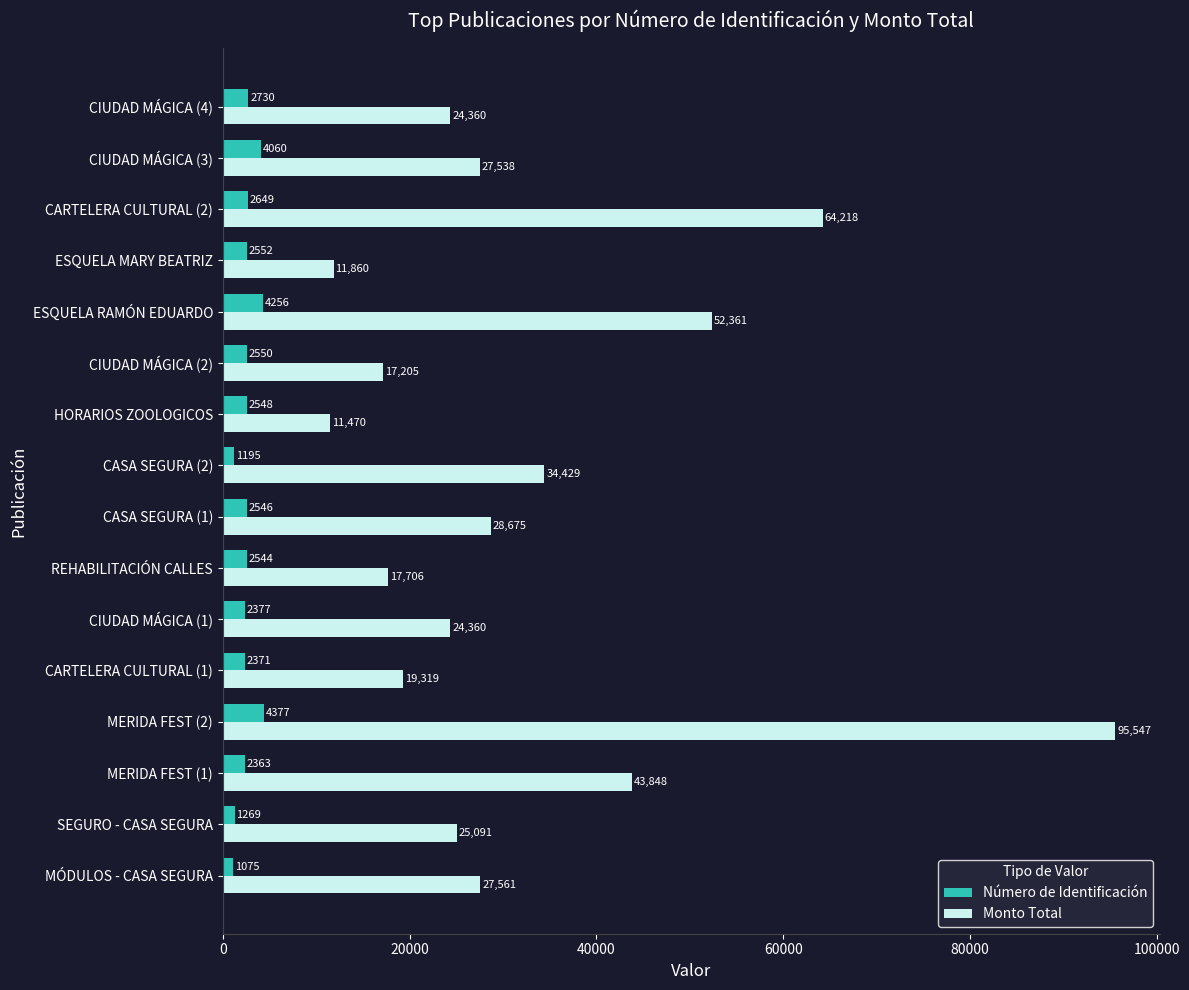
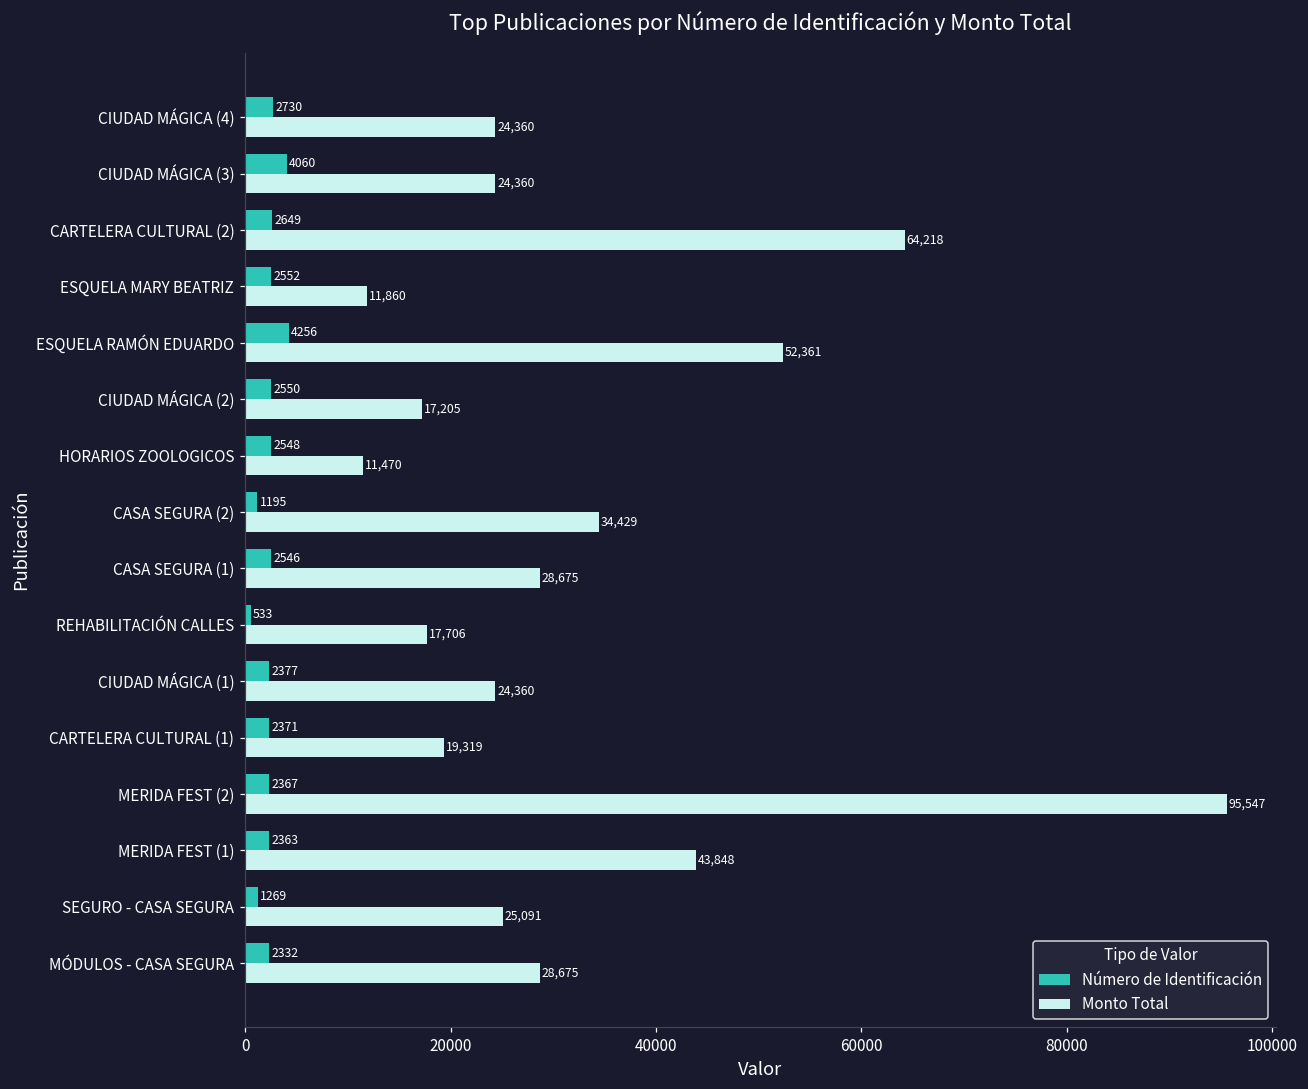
  {
    "Número de Identificación": {
      "CIUDAD MÁGICA (4)": "2730",
      "CIUDAD MÁGICA (3)": "4060",
      "CARTELERA CULTURAL (2)": "2649",
      "ESQUELA MARY BEATRIZ": "2552",
      "ESQUELA RAMÓN EDUARDO": "4256",
      "CIUDAD MÁGICA (2)": "2550",
      "HORARIOS ZOOLOGICOS": "2548",
      "CASA SEGURA (2)": "1195",
      "CASA SEGURA (1)": "2546",
-     "REHABILITACIÓN CALLES": "2544",
+     "REHABILITACIÓN CALLES": "533",
      "CIUDAD MÁGICA (1)": "2377",
      "CARTELERA CULTURAL (1)": "2371",
-     "MERIDA FEST (2)": "4377",
+     "MERIDA FEST (2)": "2367",
      "MERIDA FEST (1)": "2363",
      "SEGURO - CASA SEGURA": "1269",
-     "MÓDULOS - CASA SEGURA": "1075"
+     "MÓDULOS - CASA SEGURA": "2332"
    },
    "Monto Total": {
      "CIUDAD MÁGICA (4)": "24,360",
-     "CIUDAD MÁGICA (3)": "27,538",
+     "CIUDAD MÁGICA (3)": "24,360",
      "CARTELERA CULTURAL (2)": "64,218",
      "ESQUELA MARY BEATRIZ": "11,860",
      "ESQUELA RAMÓN EDUARDO": "52,361",
      "CIUDAD MÁGICA (2)": "17,205",
      "HORARIOS ZOOLOGICOS": "11,470",
      "CASA SEGURA (2)": "34,429",
      "CASA SEGURA (1)": "28,675",
      "REHABILITACIÓN CALLES": "17,706",
      "CIUDAD MÁGICA (1)": "24,360",
      "CARTELERA CULTURAL (1)": "19,319",
      "MERIDA FEST (2)": "95,547",
      "MERIDA FEST (1)": "43,848",
      "SEGURO - CASA SEGURA": "25,091",
-     "MÓDULOS - CASA SEGURA": "27,561"
+     "MÓDULOS - CASA SEGURA": "28,675"
    }
  }
